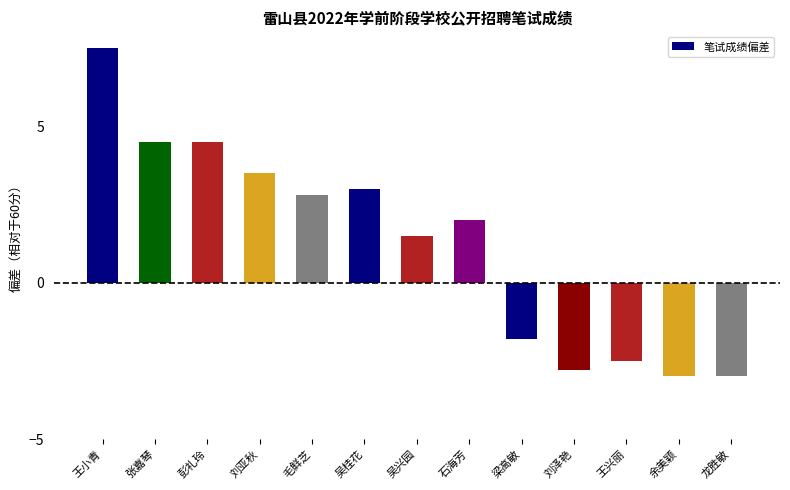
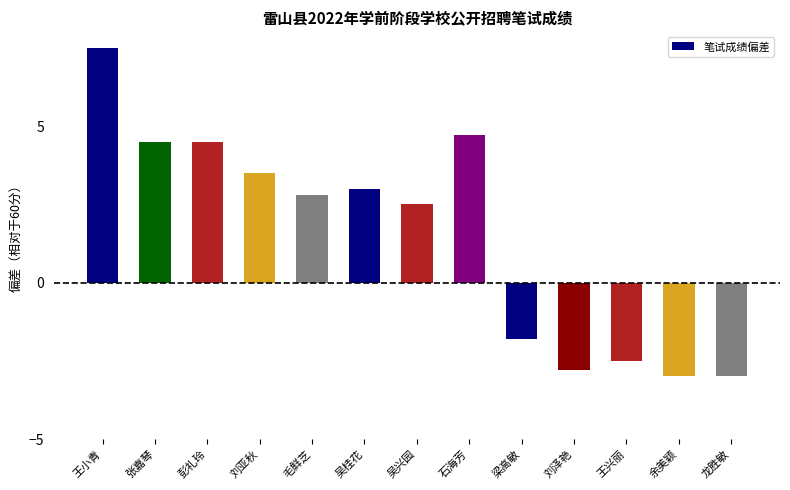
  {
    "王小青": 7.5,
    "张嘉琴": 4.5,
    "彭礼玲": 4.5,
    "刘亚秋": 3.5,
    "毛鲜芝": 2.8,
    "吴桂花": 3.0,
-   "吴兴园": 1.5,
-   "石海芳": 2.0,
+   "吴兴园": 2.5,
+   "石海芳": 4.7,
    "梁高敏": -1.8,
    "刘泽艳": -2.8,
    "王兴丽": -2.5,
    "余美颖": -3.0,
    "龙胜敏": -3.0
  }
